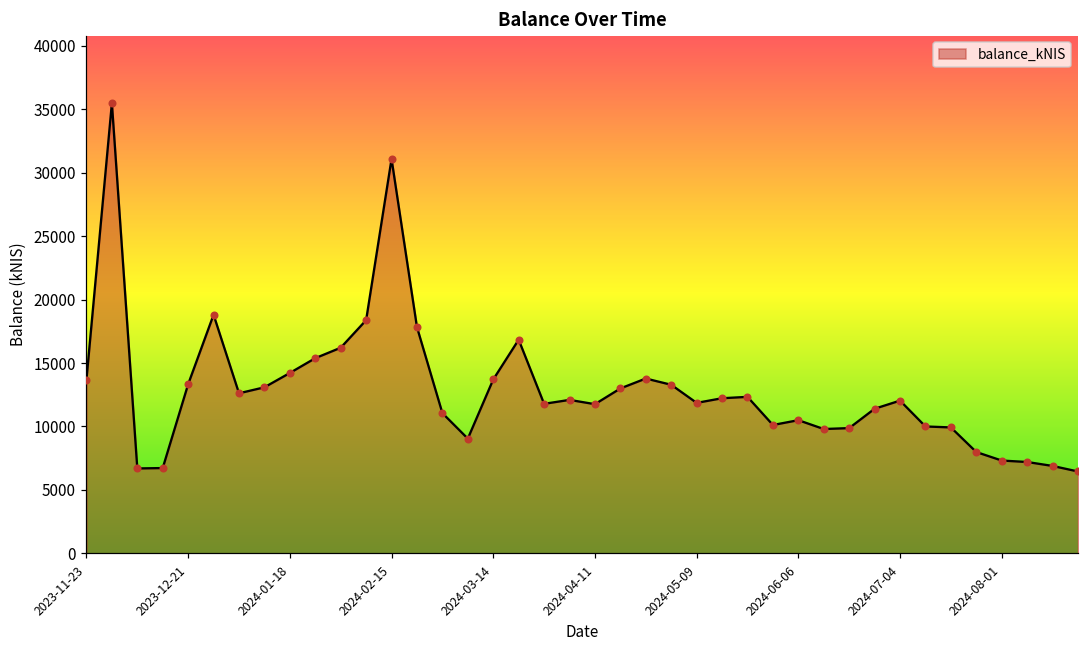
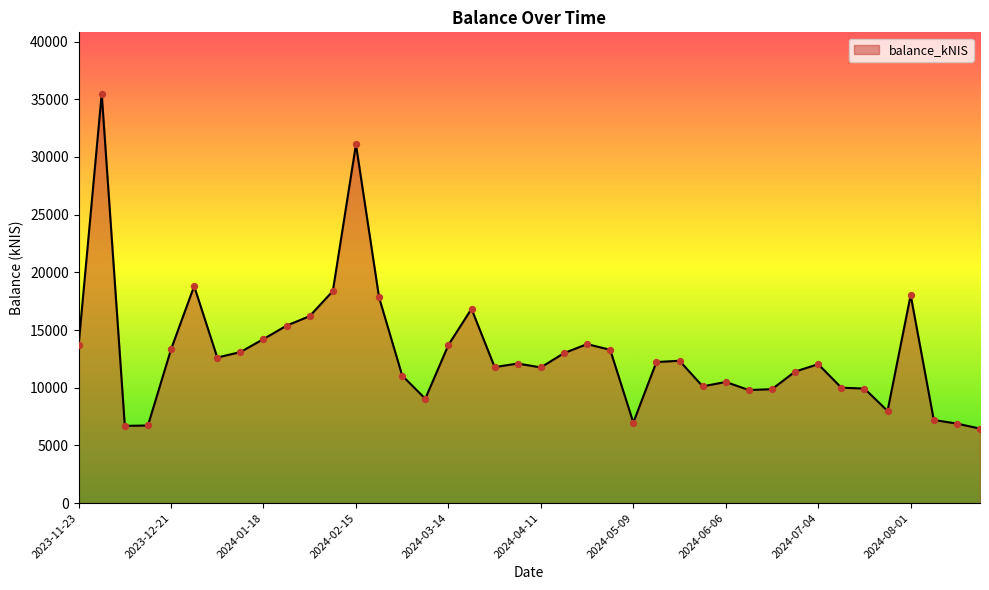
  {
    "2023-11-23": 13700,
    "2023-12-21": 13300,
    "2024-01-18": 14200,
    "2024-02-15": 31100,
    "2024-03-14": 13700,
    "2024-04-11": 11800,
-   "2024-05-09": 11900,
+   "2024-05-09": 7000,
    "2024-06-06": 10500,
    "2024-07-04": 12000,
-   "2024-08-01": 7300
+   "2024-08-01": 18000
  }
